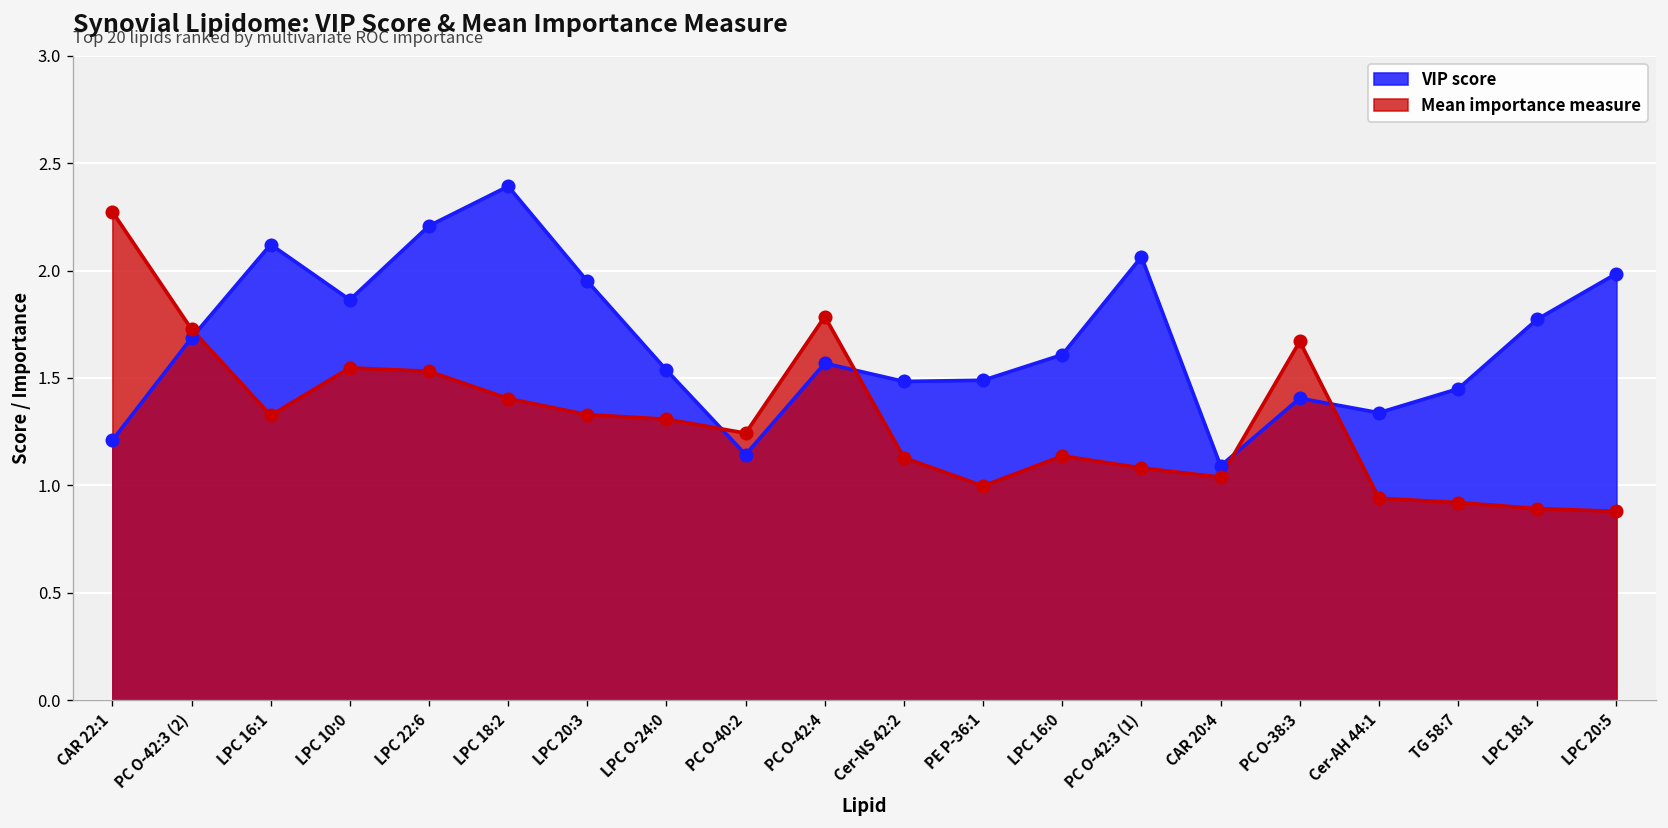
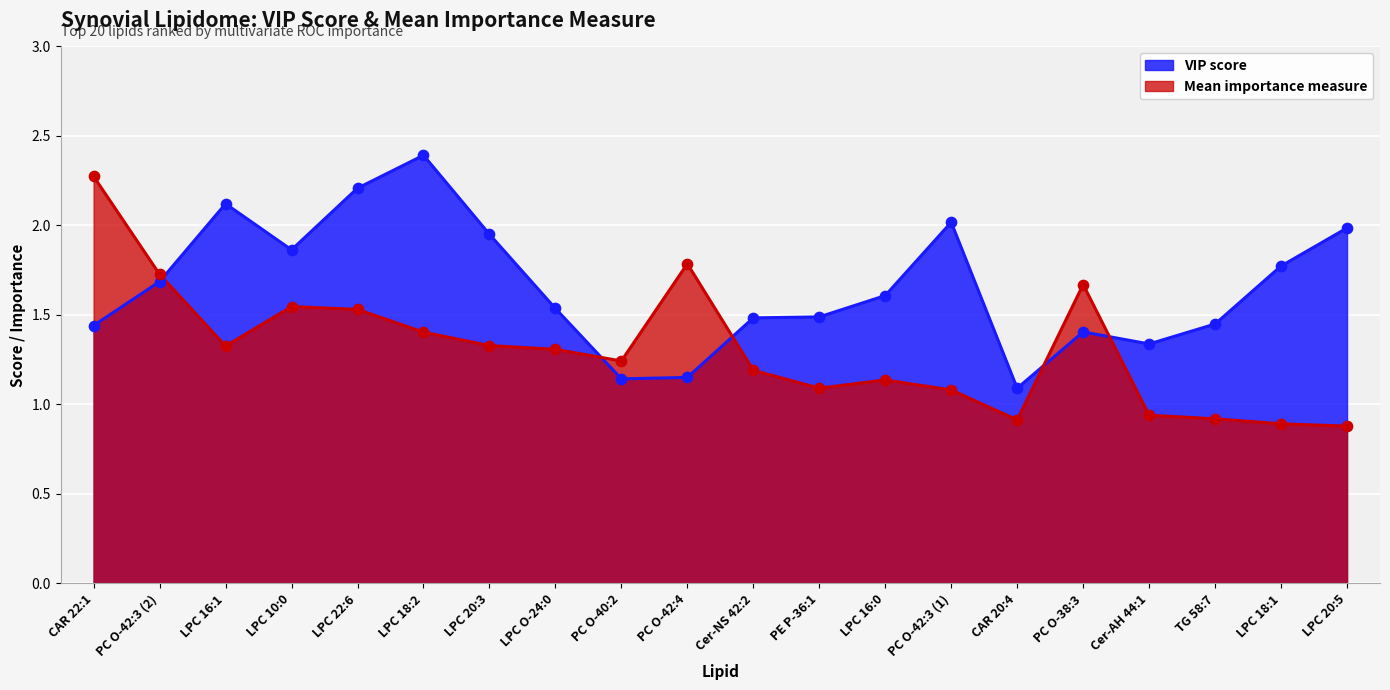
  {
    "VIP score": {
-     "CAR 22:1": 1.21,
+     "CAR 22:1": 1.44,
      "PC O-42:3 (2)": 1.69,
      "LPC 16:1": 2.12,
      "LPC 10:0": 1.86,
      "LPC 22:6": 2.21,
      "LPC 18:2": 2.39,
      "LPC 20:3": 1.95,
      "LPC O-24:0": 1.54,
      "PC O-40:2": 1.14,
-     "PC O-42:4": 1.57,
+     "PC O-42:4": 1.15,
      "Cer-NS 42:2": 1.48,
      "PE P-36:1": 1.49,
      "LPC 16:0": 1.61,
-     "PC O-42:3 (1)": 2.06,
+     "PC O-42:3 (1)": 2.02,
      "CAR 20:4": 1.09,
      "PC O-38:3": 1.41,
      "Cer-AH 44:1": 1.34,
      "TG 58:7": 1.45,
      "LPC 18:1": 1.77,
      "LPC 20:5": 1.99
    },
    "Mean importance measure": {
      "CAR 22:1": 2.27,
      "PC O-42:3 (2)": 1.73,
      "LPC 16:1": 1.33,
      "LPC 10:0": 1.55,
      "LPC 22:6": 1.53,
      "LPC 18:2": 1.40,
      "LPC 20:3": 1.33,
      "LPC O-24:0": 1.31,
      "PC O-40:2": 1.24,
      "PC O-42:4": 1.79,
-     "Cer-NS 42:2": 1.13,
-     "PE P-36:1": 1.00,
+     "Cer-NS 42:2": 1.19,
+     "PE P-36:1": 1.09,
      "LPC 16:0": 1.14,
      "PC O-42:3 (1)": 1.08,
-     "CAR 20:4": 1.04,
+     "CAR 20:4": 0.91,
      "PC O-38:3": 1.67,
      "Cer-AH 44:1": 0.94,
      "TG 58:7": 0.92,
      "LPC 18:1": 0.89,
      "LPC 20:5": 0.88
    }
  }
